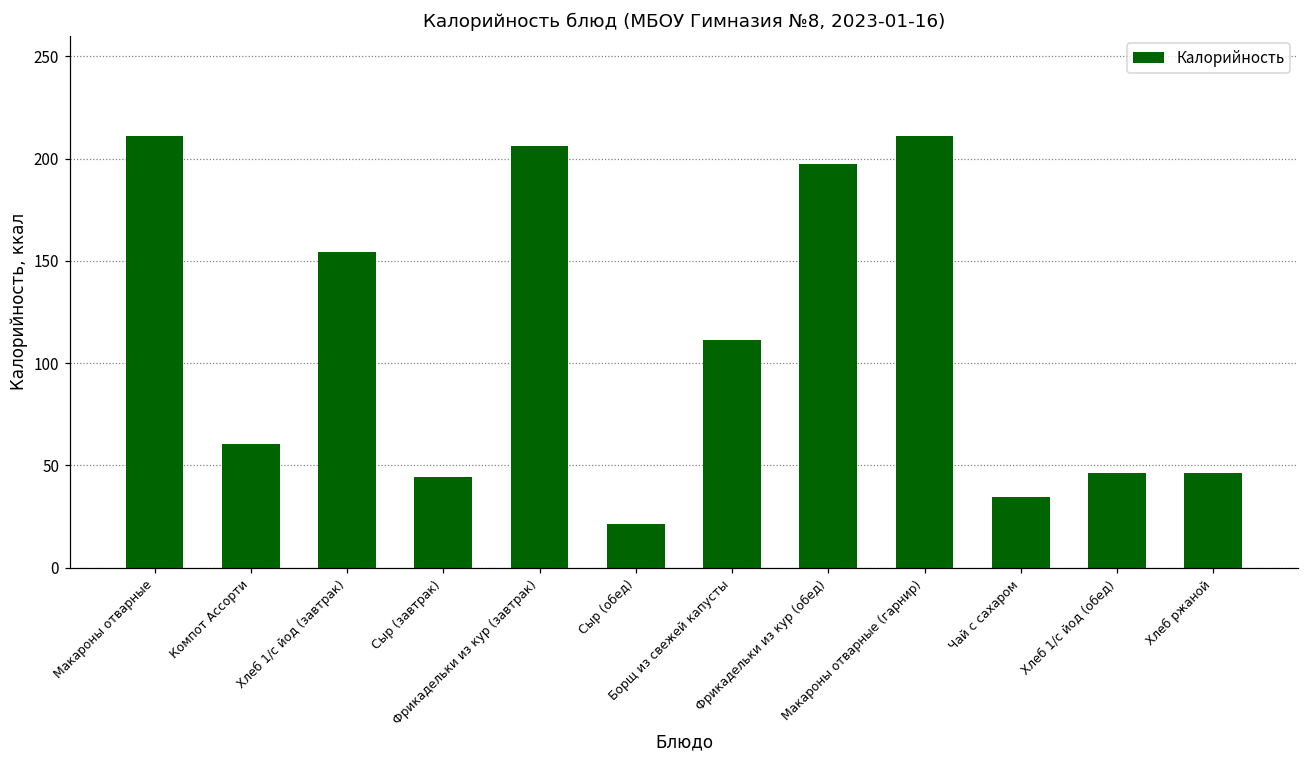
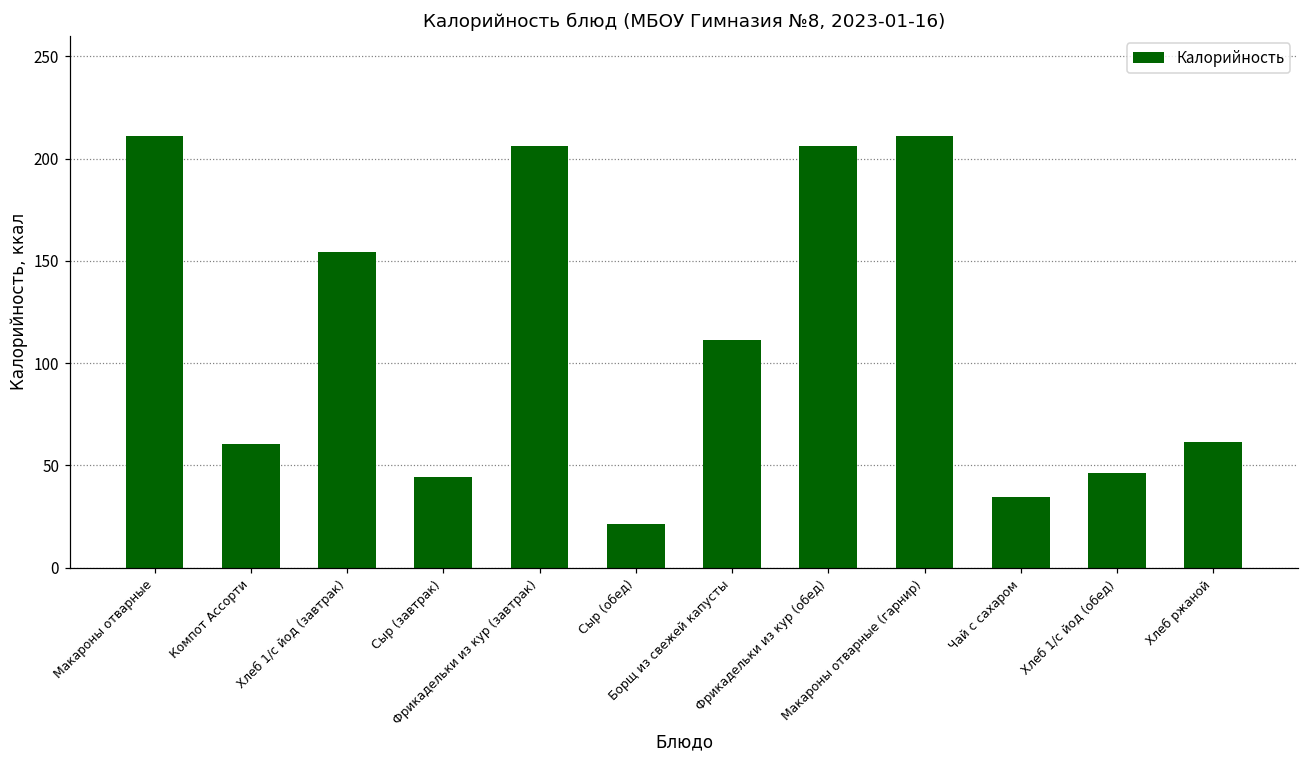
  {
    "Макароны отварные": 211,
    "Компот Ассорти": 61,
    "Хлеб 1/с йод (завтрак)": 154,
    "Сыр (завтрак)": 44,
    "Фрикадельки из кур (завтрак)": 206,
    "Сыр (обед)": 22,
    "Борщ из свежей капусты": 111,
-   "Фрикадельки из кур (обед)": 197,
+   "Фрикадельки из кур (обед)": 206,
    "Макароны отварные (гарнир)": 211,
    "Чай с сахаром": 35,
    "Хлеб 1/с йод (обед)": 46,
-   "Хлеб ржаной": 46
+   "Хлеб ржаной": 61
  }
